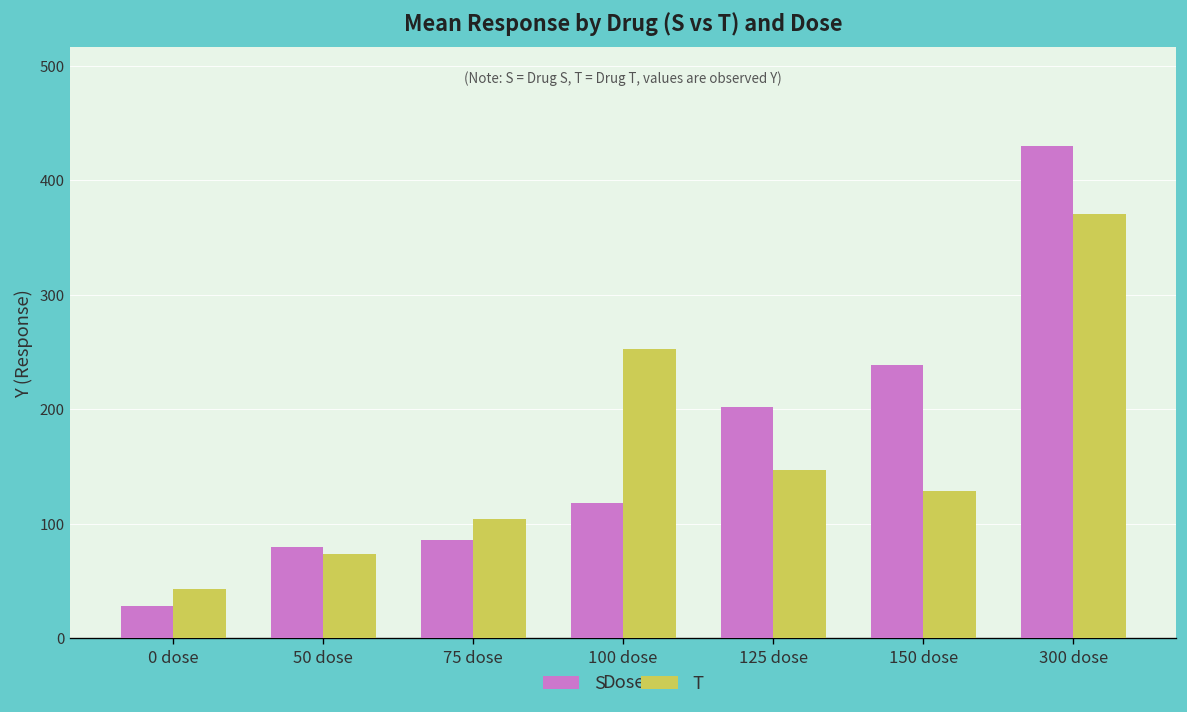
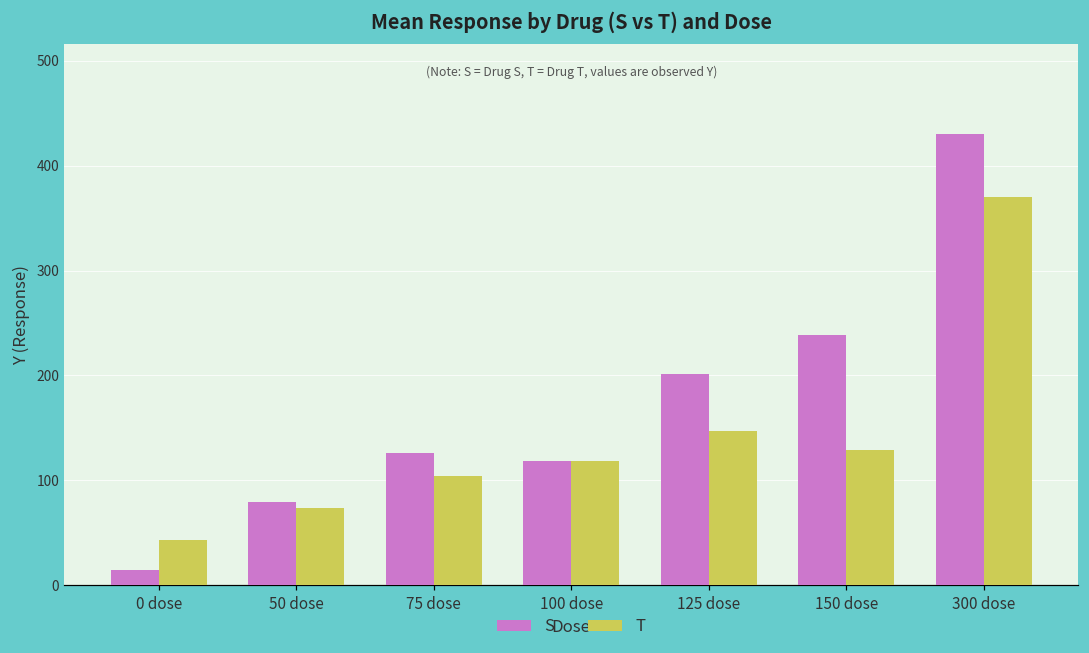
  {
    "S": {
-     "0 dose": 30,
+     "0 dose": 10,
      "50 dose": 80,
-     "75 dose": 90,
+     "75 dose": 130,
      "100 dose": 120,
      "125 dose": 200,
      "150 dose": 240,
      "300 dose": 430
    },
    "T": {
      "0 dose": 40,
      "50 dose": 70,
      "75 dose": 100,
-     "100 dose": 250,
+     "100 dose": 120,
      "125 dose": 150,
      "150 dose": 130,
      "300 dose": 370
    }
  }
